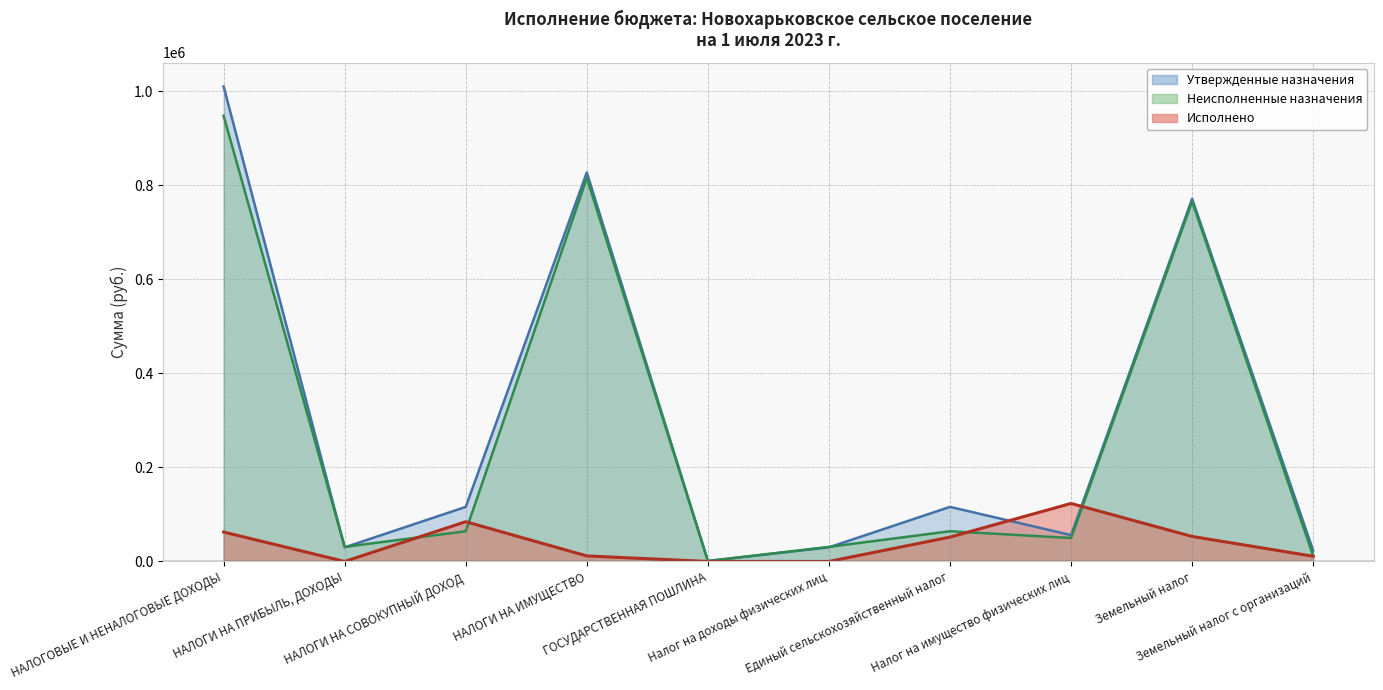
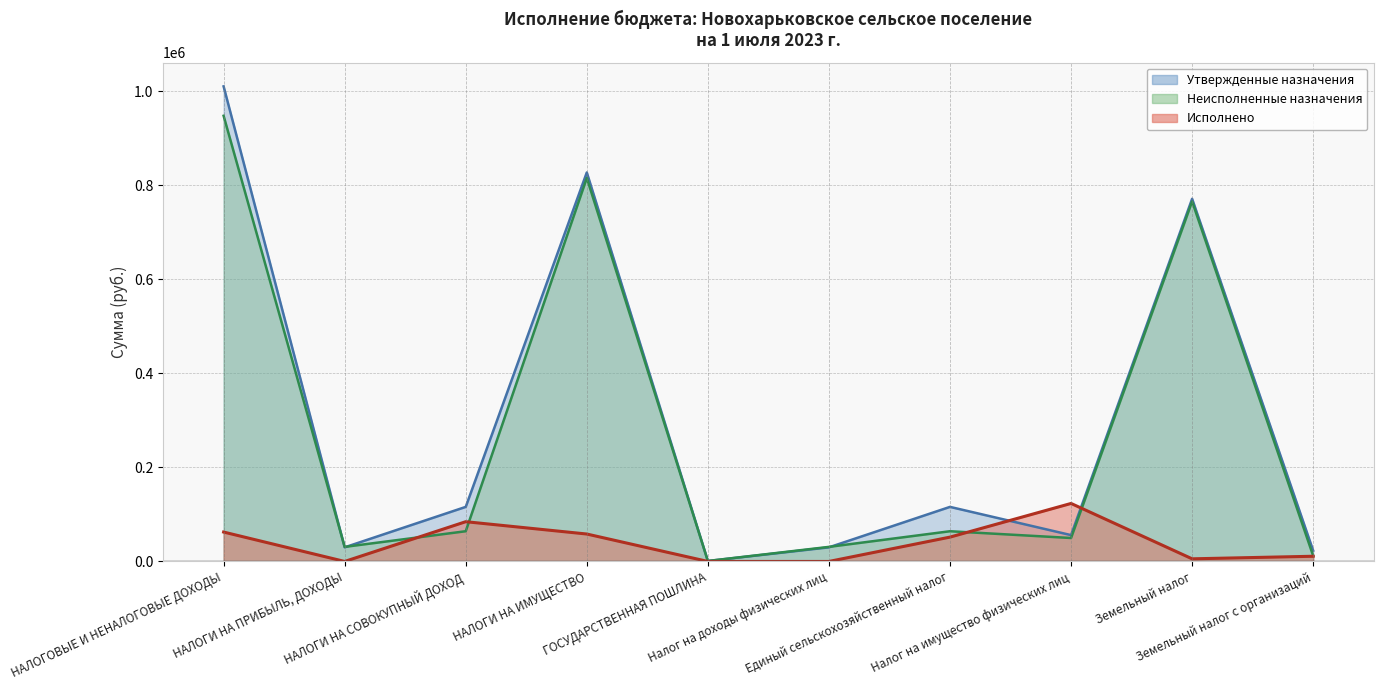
  {
    "Исполнено": {
      "НАЛОГОВЫЕ И НЕНАЛОГОВЫЕ ДОХОДЫ": 60000,
      "НАЛОГИ НА ПРИБЫЛЬ, ДОХОДЫ": 0,
      "НАЛОГИ НА СОВОКУПНЫЙ ДОХОД": 80000,
-     "НАЛОГИ НА ИМУЩЕСТВО": 10000,
+     "НАЛОГИ НА ИМУЩЕСТВО": 60000,
      "Налог на доходы физических лиц": 0,
      "Единый сельскохозяйственный налог": 50000,
      "Налог на имущество физических лиц": 120000,
-     "Земельный налог": 50000
+     "Земельный налог": 10000
    }
  }
